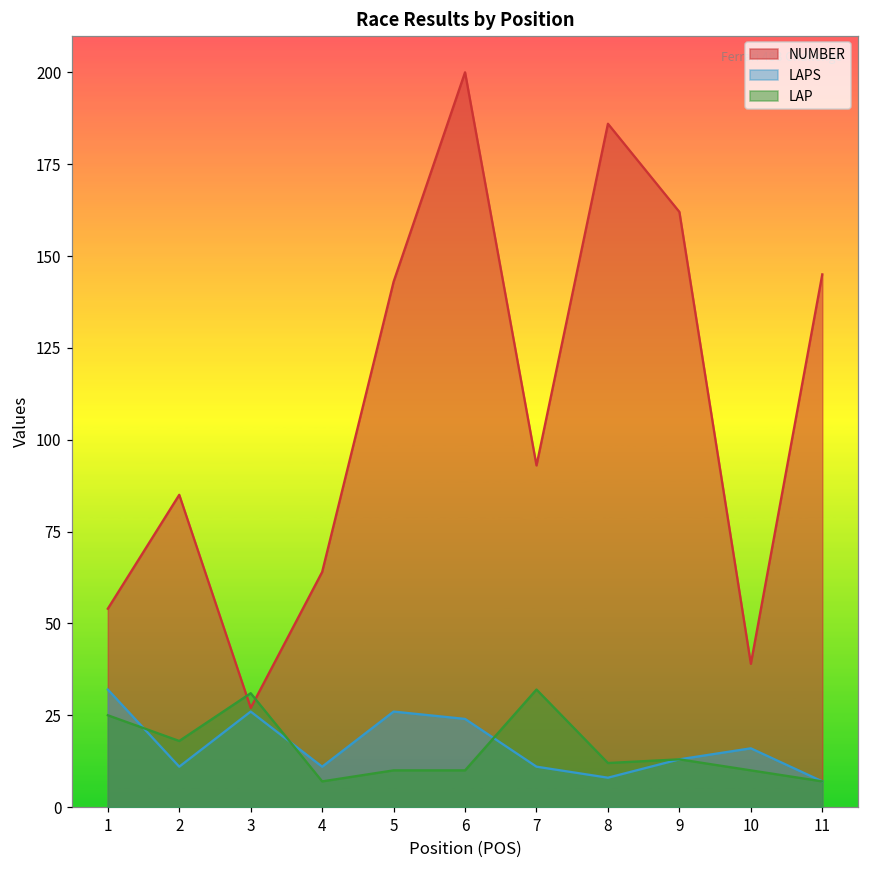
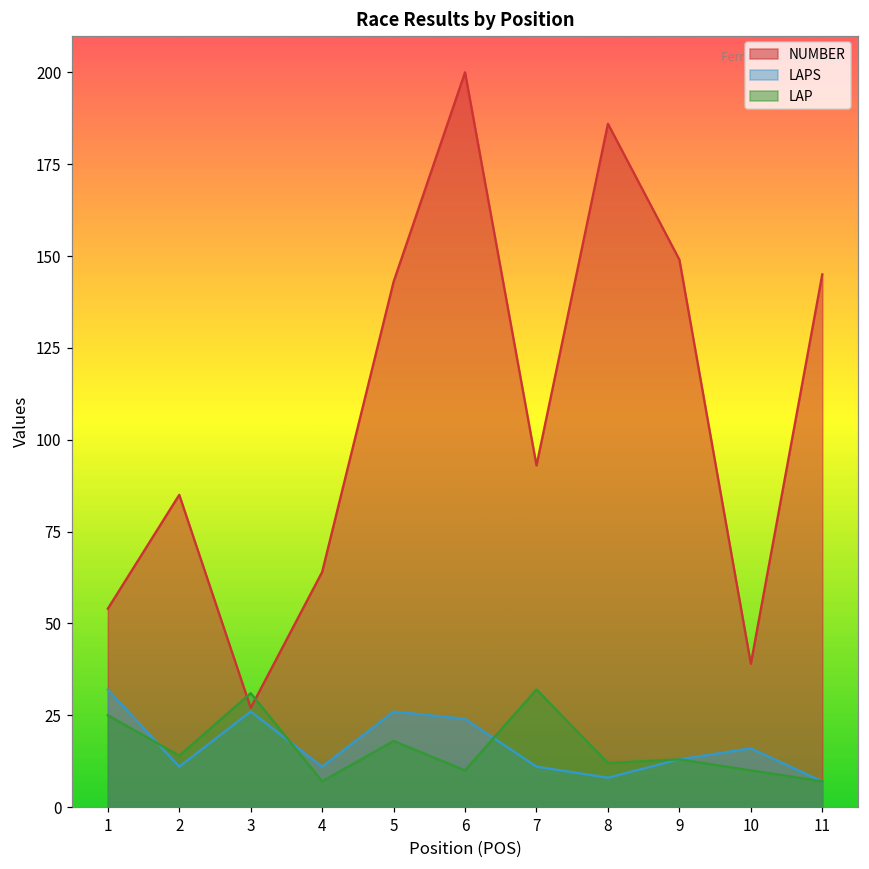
  {
    "NUMBER": {
      "1": 54,
      "2": 85,
      "3": 27,
      "4": 64,
      "5": 143,
      "6": 200,
      "7": 93,
      "8": 186,
-     "9": 162,
+     "9": 149,
      "10": 39,
      "11": 145
    },
    "LAPS": {
      "1": 32,
      "2": 11,
      "3": 26,
      "4": 11,
      "5": 26,
      "6": 24,
      "7": 11,
      "8": 8,
      "10": 16
    },
    "LAP": {
      "1": 25,
-     "2": 18,
+     "2": 14,
      "3": 31,
      "4": 7,
-     "5": 10,
+     "5": 18,
      "6": 10,
      "7": 32,
      "8": 12,
      "10": 10
    }
  }
